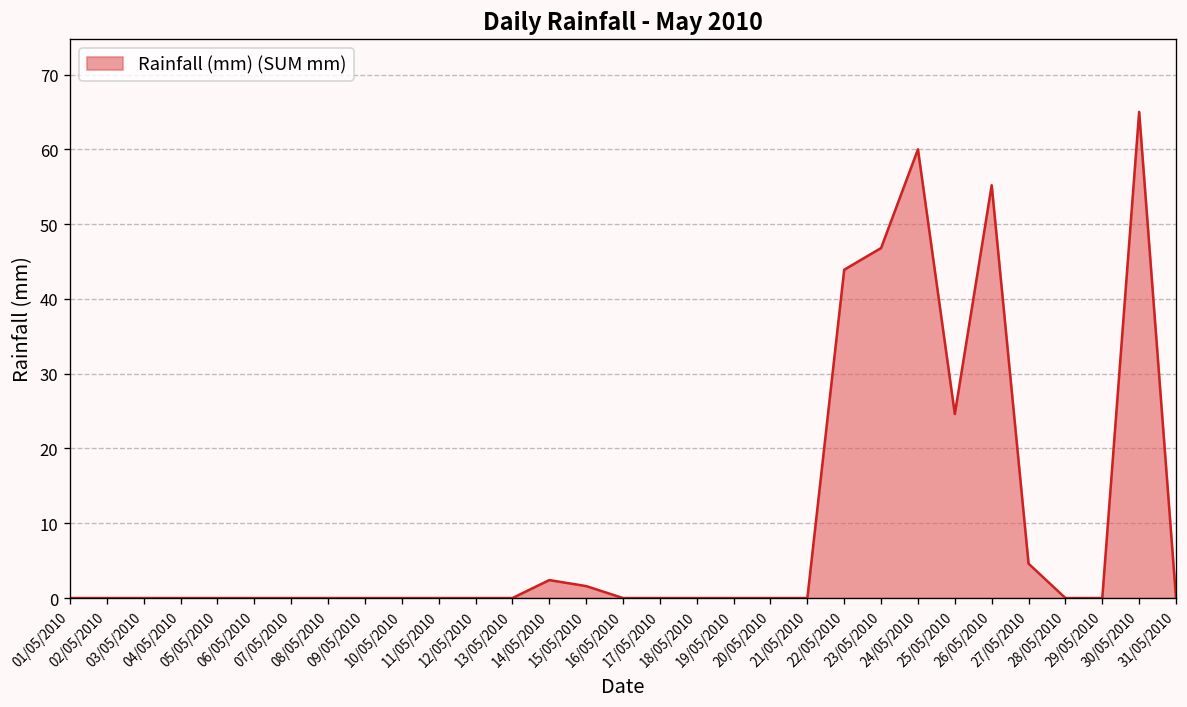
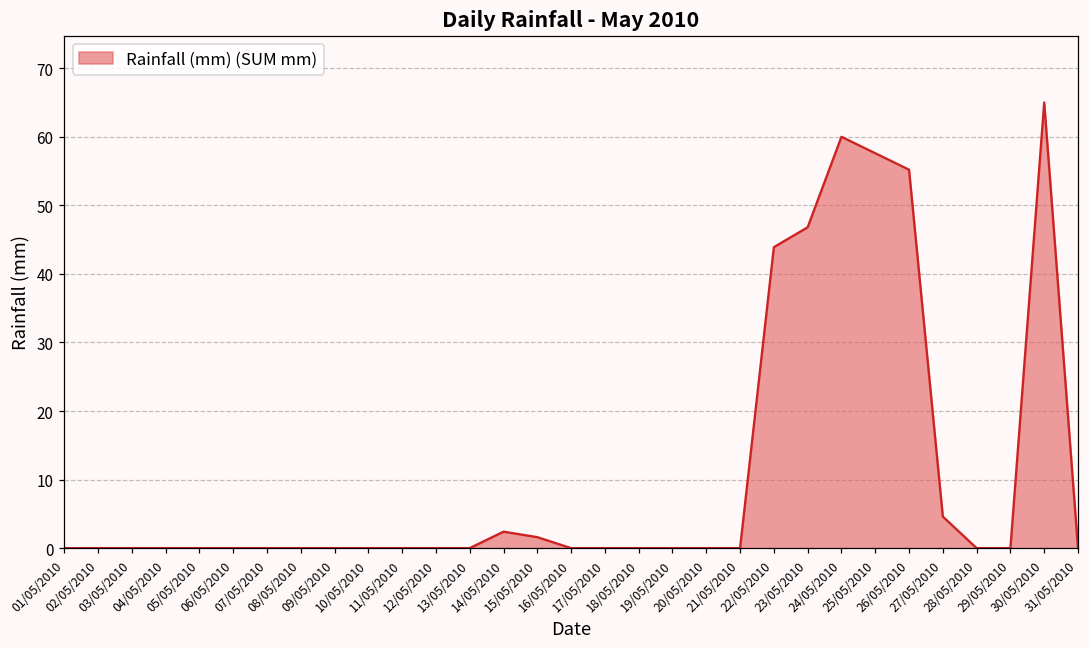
  {
    "01/05/2010": 0,
    "02/05/2010": 0,
    "03/05/2010": 0,
    "04/05/2010": 0,
    "05/05/2010": 0,
    "06/05/2010": 0,
    "07/05/2010": 0,
    "08/05/2010": 0,
    "09/05/2010": 0,
    "10/05/2010": 0,
    "11/05/2010": 0,
    "12/05/2010": 0,
    "13/05/2010": 0,
    "14/05/2010": 2,
    "15/05/2010": 2,
    "16/05/2010": 0,
    "17/05/2010": 0,
    "18/05/2010": 0,
    "19/05/2010": 0,
    "20/05/2010": 0,
    "21/05/2010": 0,
    "22/05/2010": 44,
    "23/05/2010": 47,
    "24/05/2010": 60,
-   "25/05/2010": 25,
+   "25/05/2010": 58,
    "26/05/2010": 55,
    "27/05/2010": 5,
    "28/05/2010": 0,
    "29/05/2010": 0,
    "30/05/2010": 65,
    "31/05/2010": 0
  }
